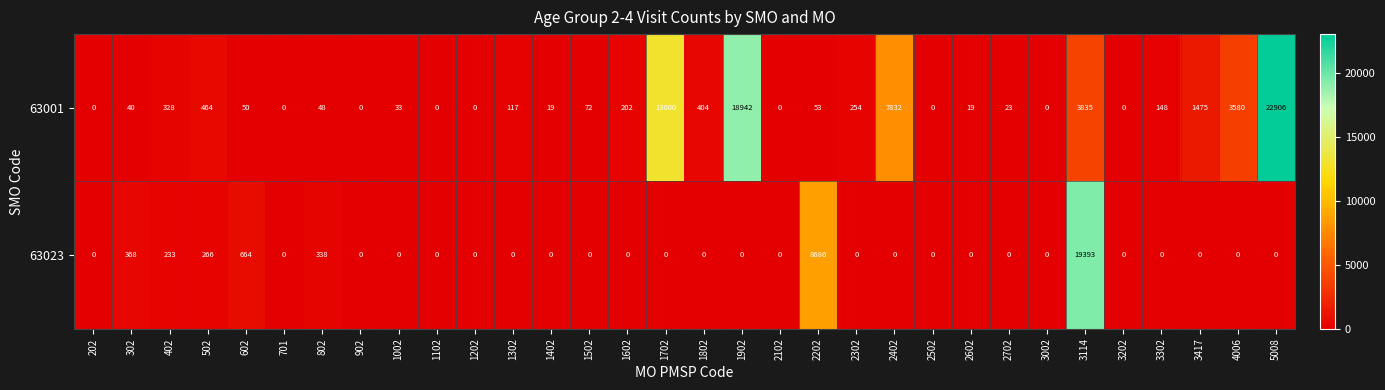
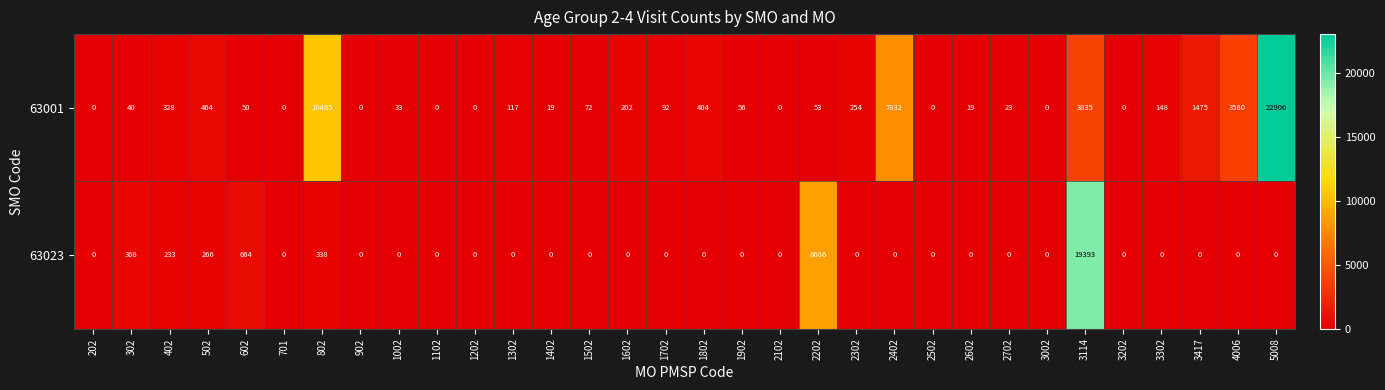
  {
    "63001": {
      "202": 0,
      "302": 40,
      "402": 328,
      "502": 464,
      "602": 50,
      "701": 0,
-     "802": 48,
+     "802": 10485,
      "902": 0,
      "1002": 33,
      "1102": 0,
      "1202": 0,
      "1302": 117,
      "1402": 19,
      "1502": 72,
      "1602": 202,
-     "1702": 13000,
+     "1702": 92,
      "1802": 404,
-     "1902": 18942,
+     "1902": 56,
      "2102": 0,
      "2202": 53,
      "2302": 254,
      "2402": 7832,
      "2502": 0,
      "2602": 19,
      "2702": 23,
      "3002": 0,
      "3114": 3835,
      "3202": 0,
      "3302": 148,
      "3417": 1475,
      "4006": 3580,
      "5008": 22906
    },
    "63023": {
      "202": 0,
      "302": 368,
      "402": 233,
      "502": 266,
      "602": 664,
      "701": 0,
      "802": 338,
      "902": 0,
      "1002": 0,
      "1102": 0,
      "1202": 0,
      "1302": 0,
      "1402": 0,
      "1502": 0,
      "1602": 0,
      "1702": 0,
      "1802": 0,
      "1902": 0,
      "2102": 0,
      "2202": 8686,
      "2302": 0,
      "2402": 0,
      "2502": 0,
      "2602": 0,
      "2702": 0,
      "3002": 0,
      "3114": 19393,
      "3202": 0,
      "3302": 0,
      "3417": 0,
      "4006": 0,
      "5008": 0
    }
  }
